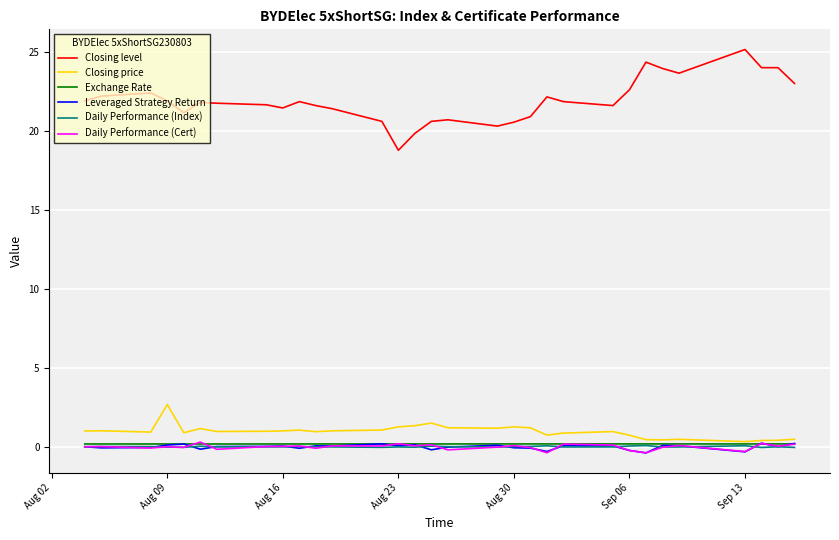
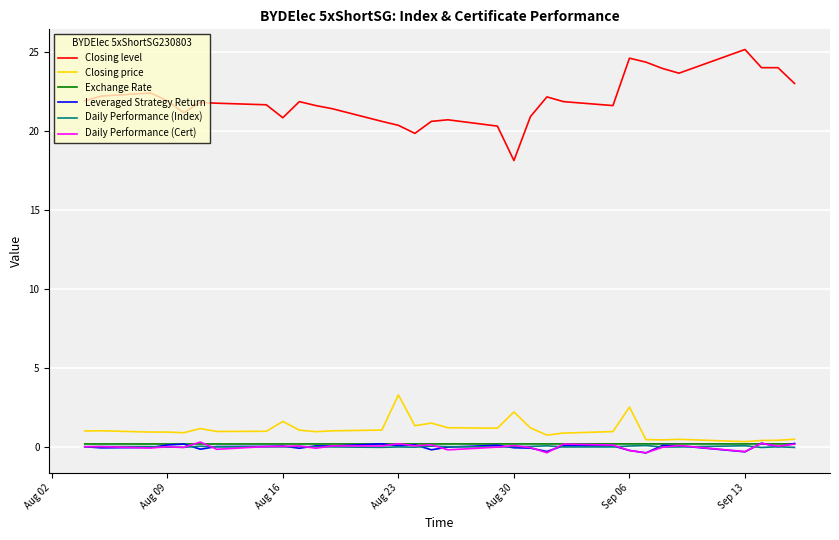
  {
    "Closing level": {
-     "Aug 16": 21.5,
-     "Aug 23": 18.8,
-     "Aug 30": 20.6,
-     "Sep 06": 22.6,
+     "Aug 16": 20.8,
+     "Aug 23": 20.4,
+     "Aug 30": 18.1,
+     "Sep 06": 24.6,
      "Sep 13": 25.2
    },
    "Closing price": {
-     "Aug 09": 2.7,
-     "Aug 16": 1.0,
-     "Aug 23": 1.3,
-     "Aug 30": 1.3,
-     "Sep 06": 0.7
+     "Aug 09": 0.9,
+     "Aug 16": 1.6,
+     "Aug 23": 3.3,
+     "Aug 30": 2.2,
+     "Sep 06": 2.5
    }
  }
